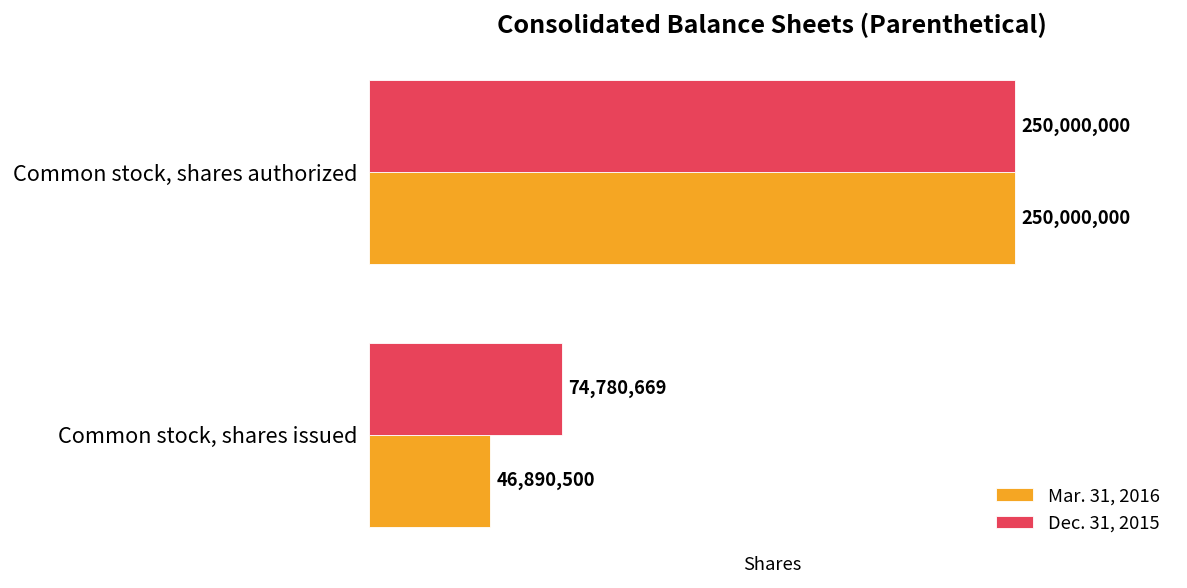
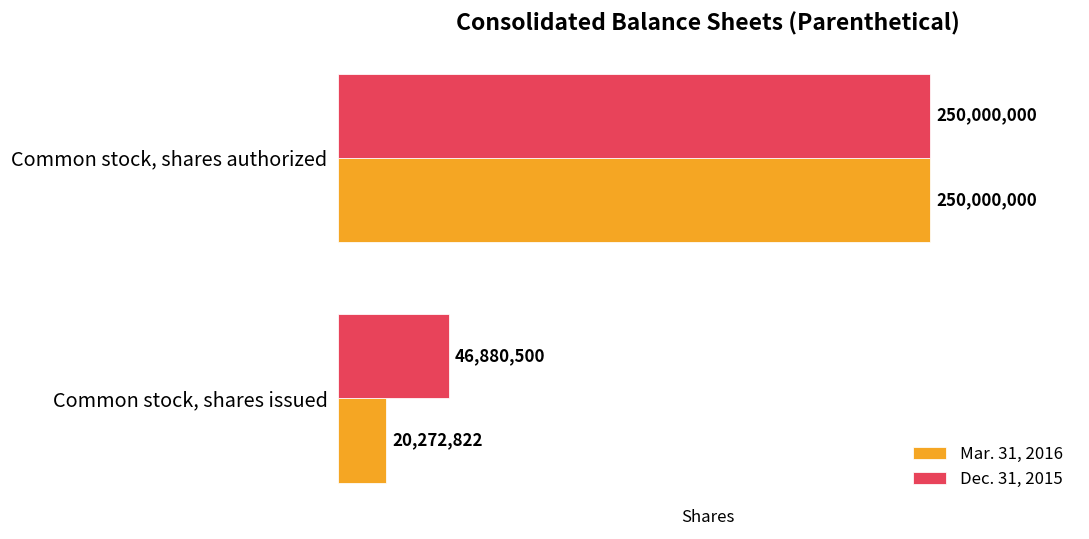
  {
    "Mar. 31, 2016": {
      "Common stock, shares authorized": "250,000,000",
-     "Common stock, shares issued": "46,890,500"
+     "Common stock, shares issued": "20,272,822"
    },
    "Dec. 31, 2015": {
      "Common stock, shares authorized": "250,000,000",
-     "Common stock, shares issued": "74,780,669"
+     "Common stock, shares issued": "46,880,500"
    }
  }
